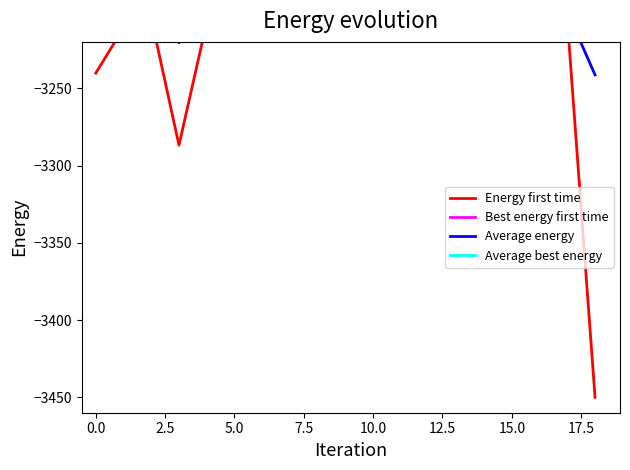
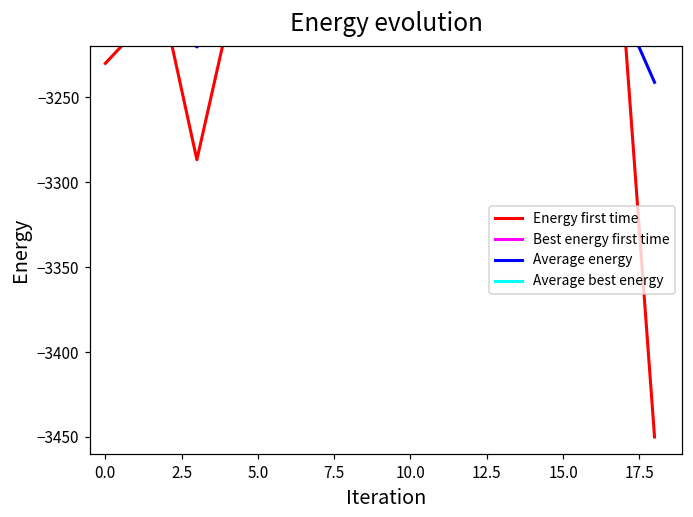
  {
    "Energy first time": {
-     "0.0": -3240
+     "0.0": -3230
    }
  }
